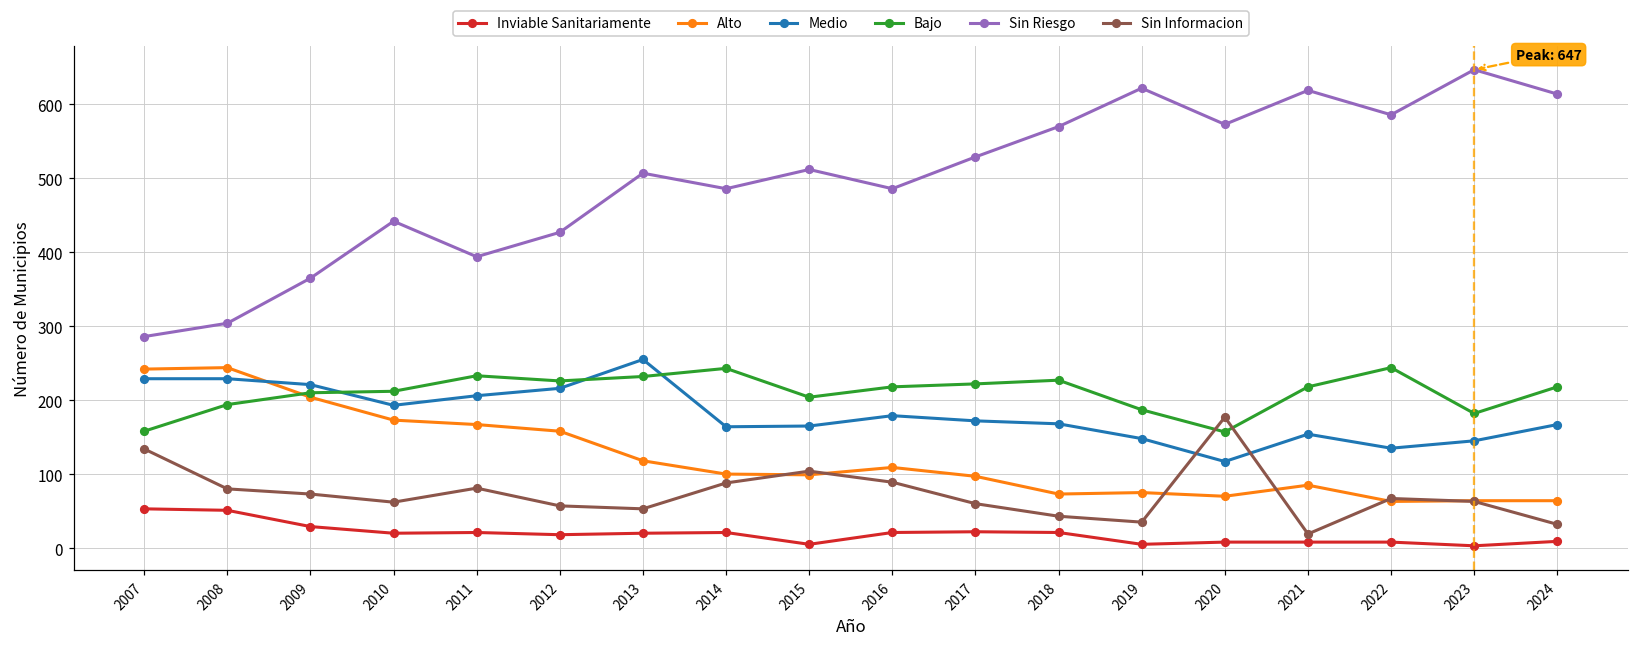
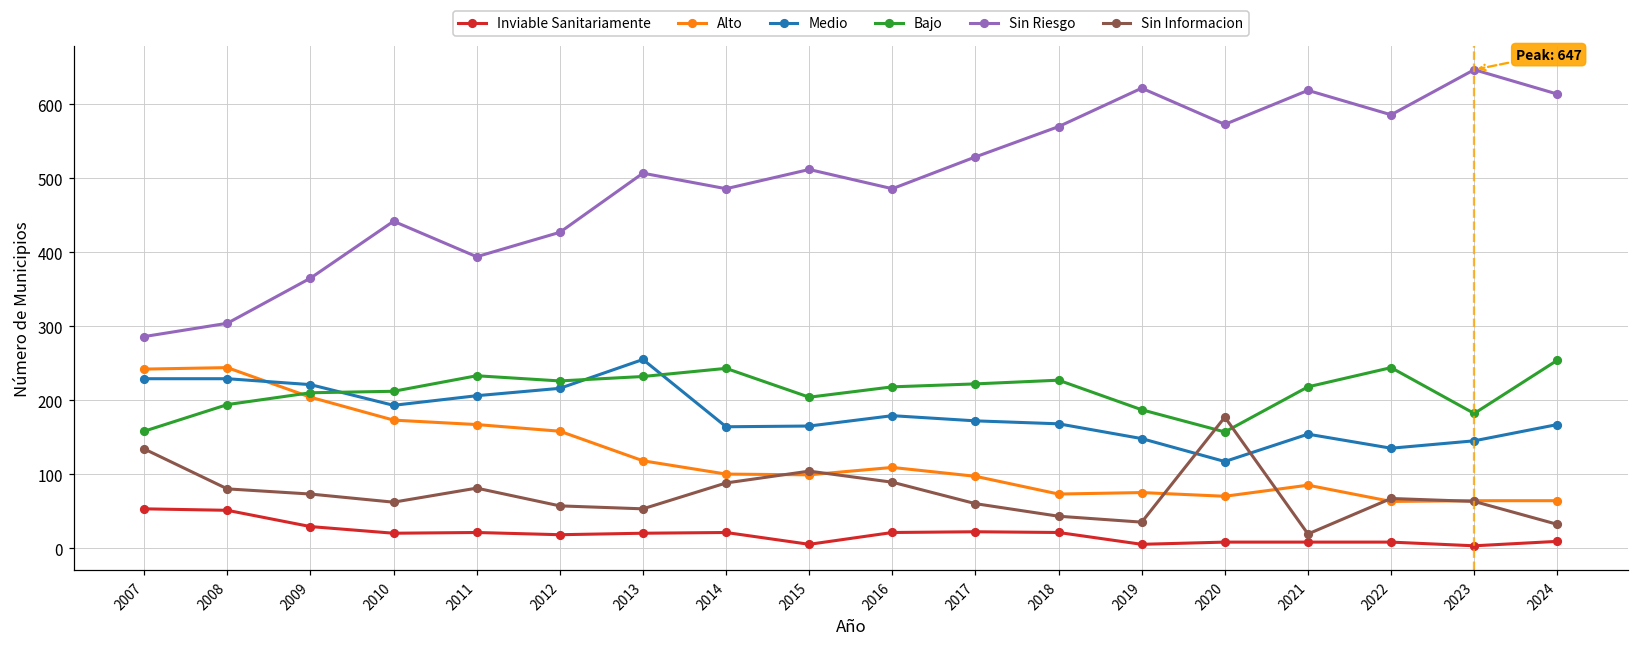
  {
    "Inviable Sanitariamente": {
      "2007": 50,
      "2008": 50,
      "2009": 30,
      "2010": 20,
      "2011": 20,
      "2012": 20,
      "2013": 20,
      "2014": 20,
      "2015": 10,
      "2016": 20,
      "2017": 20,
      "2018": 20,
      "2019": 10,
      "2020": 10,
      "2021": 10,
      "2022": 10,
      "2023": 0,
      "2024": 10
    },
    "Alto": {
      "2007": 240,
      "2008": 240,
      "2009": 200,
      "2010": 170,
      "2011": 170,
      "2012": 160,
      "2013": 120,
      "2014": 100,
      "2015": 100,
      "2016": 110,
      "2017": 100,
      "2018": 70,
      "2019": 80,
      "2020": 70,
      "2021": 90,
      "2022": 60,
      "2024": 60
    },
    "Medio": {
      "2007": 230,
      "2008": 230,
      "2009": 220,
      "2010": 190,
      "2011": 210,
      "2012": 220,
      "2013": 260,
      "2014": 160,
      "2015": 170,
      "2016": 180,
      "2017": 170,
      "2018": 170,
      "2019": 150,
      "2020": 120,
      "2021": 150,
      "2022": 140,
      "2023": 150,
      "2024": 170
    },
    "Bajo": {
      "2007": 160,
      "2008": 190,
      "2009": 210,
      "2010": 210,
      "2011": 230,
      "2012": 230,
      "2013": 230,
      "2014": 240,
      "2015": 200,
      "2016": 220,
      "2017": 220,
      "2018": 230,
      "2019": 190,
      "2020": 160,
      "2021": 220,
      "2022": 240,
      "2023": 180,
-     "2024": 220
+     "2024": 250
    },
    "Sin Riesgo": {
      "2007": 290,
      "2008": 300,
      "2009": 370,
      "2010": 440,
      "2011": 390,
      "2012": 430,
      "2013": 510,
      "2014": 490,
      "2015": 510,
      "2016": 490,
      "2017": 530,
      "2018": 570,
      "2019": 620,
      "2020": 570,
      "2021": 620,
      "2022": 590,
      "2024": 610
    },
    "Sin Informacion": {
      "2007": 130,
      "2008": 80,
      "2009": 70,
      "2010": 60,
      "2011": 80,
      "2012": 60,
      "2013": 50,
      "2014": 90,
      "2015": 100,
      "2016": 90,
      "2017": 60,
      "2018": 40,
      "2019": 40,
      "2020": 180,
      "2021": 20,
      "2022": 70,
      "2024": 30
    }
  }
